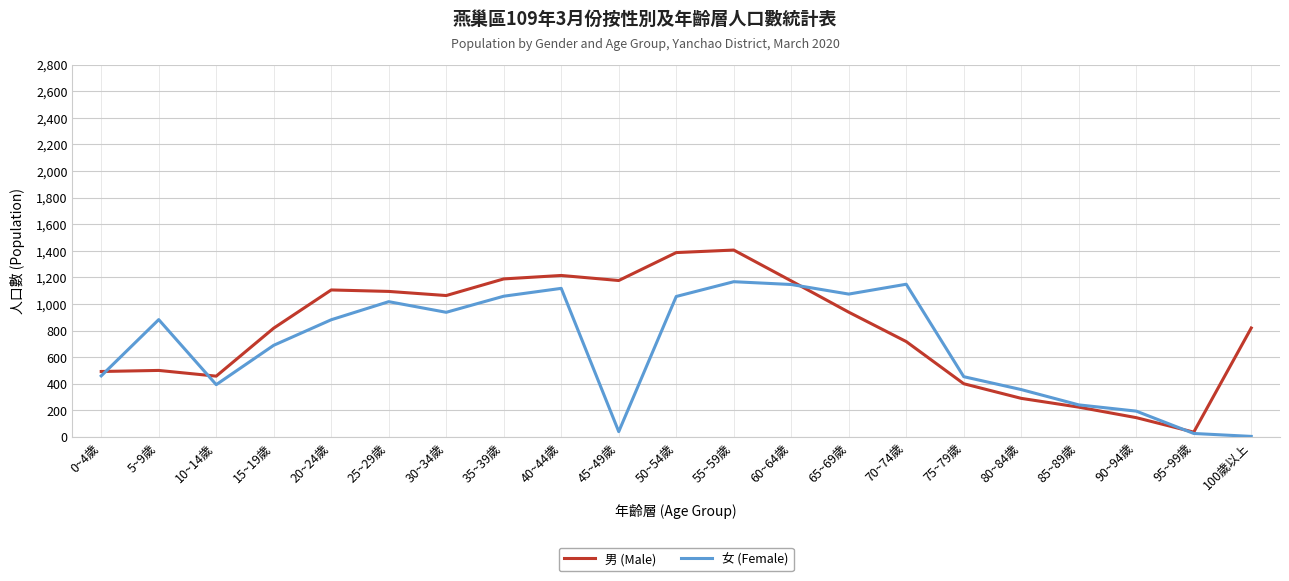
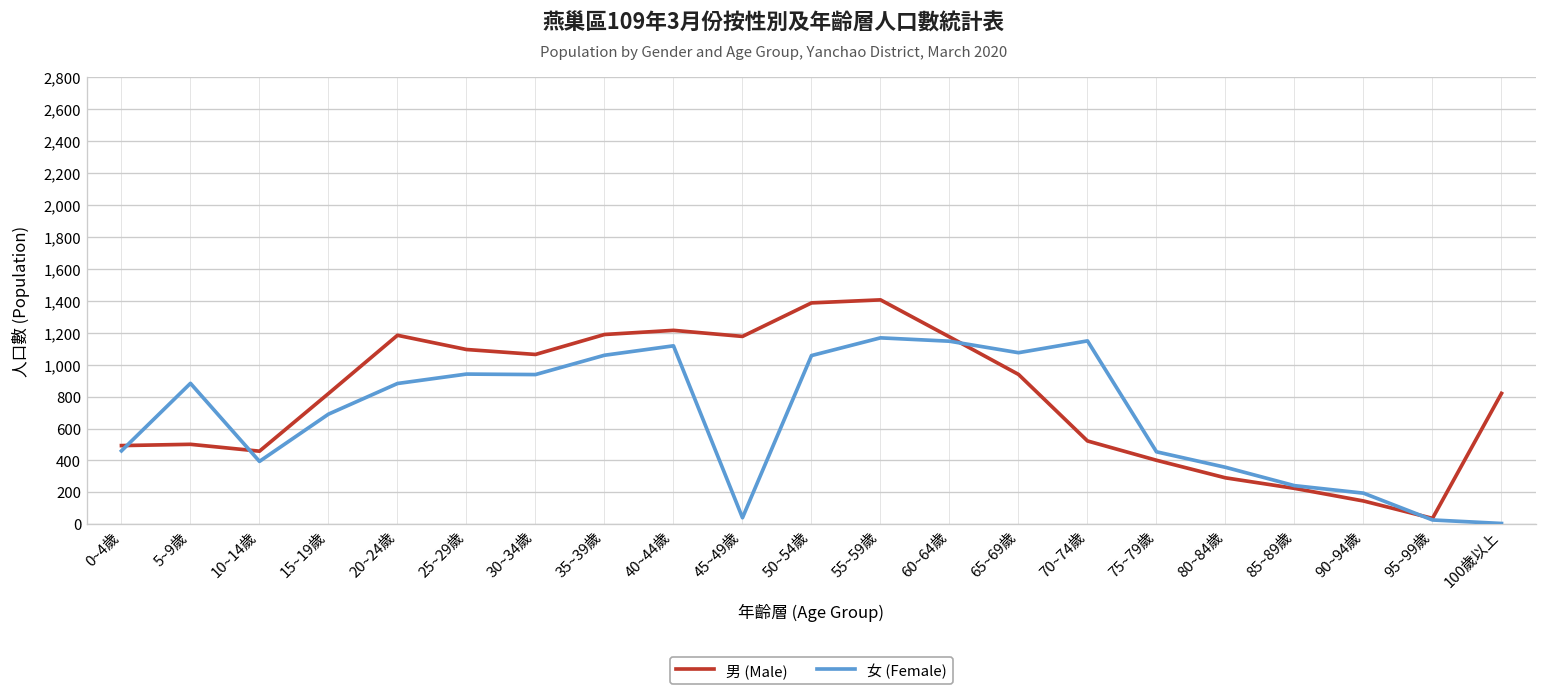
  {
    "男 (Male)": {
      "0~4歲": "490",
      "5~9歲": "500",
      "10~14歲": "460",
      "15~19歲": "820",
-     "20~24歲": "1,110",
+     "20~24歲": "1,180",
      "25~29歲": "1,100",
      "30~34歲": "1,060",
      "35~39歲": "1,190",
      "40~44歲": "1,220",
      "45~49歲": "1,180",
      "50~54歲": "1,390",
      "55~59歲": "1,410",
      "60~64歲": "1,170",
      "65~69歲": "940",
-     "70~74歲": "720",
+     "70~74歲": "520",
      "75~79歲": "400",
      "80~84歲": "290",
      "90~94歲": "150",
      "100歲以上": "820"
    },
    "女 (Female)": {
      "0~4歲": "460",
      "5~9歲": "880",
      "10~14歲": "390",
      "15~19歲": "690",
      "20~24歲": "880",
-     "25~29歲": "1,020",
+     "25~29歲": "940",
      "30~34歲": "940",
      "35~39歲": "1,060",
      "40~44歲": "1,120",
      "45~49歲": "40",
      "50~54歲": "1,060",
      "55~59歲": "1,170",
      "60~64歲": "1,150",
      "65~69歲": "1,080",
      "70~74歲": "1,150",
      "75~79歲": "450",
      "80~84歲": "360",
      "90~94歲": "200",
      "100歲以上": "10"
    }
  }
